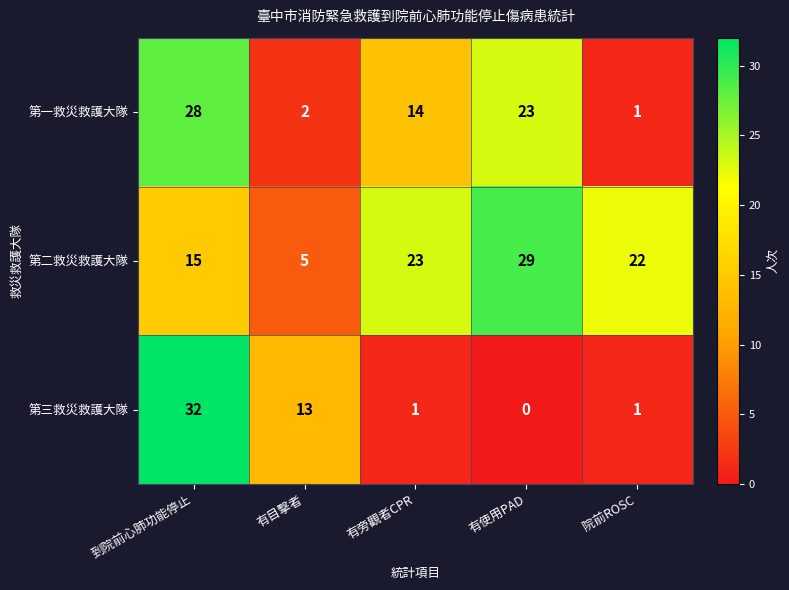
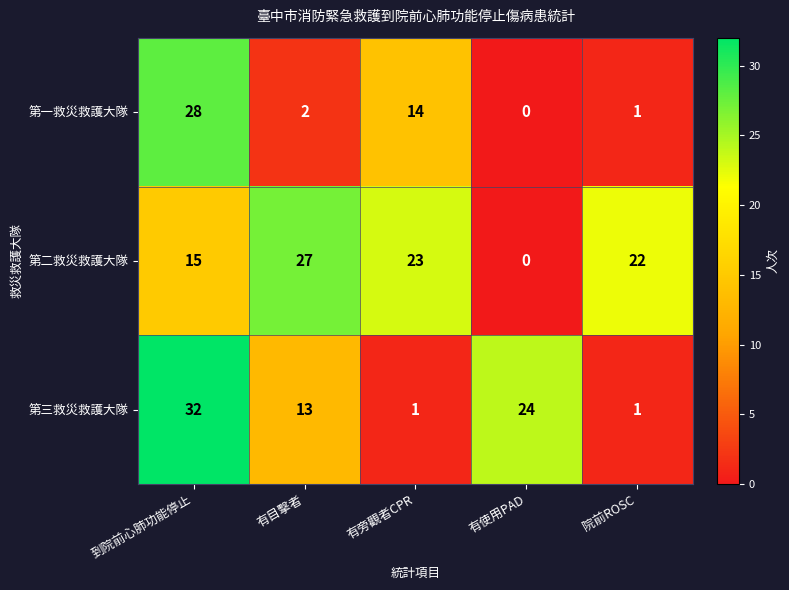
  {
    "第一救災救護大隊": {
      "到院前心肺功能停止": 28,
      "有目擊者": 2,
      "有旁觀者CPR": 14,
-     "有使用PAD": 23,
+     "有使用PAD": 0,
      "院前ROSC": 1
    },
    "第二救災救護大隊": {
      "到院前心肺功能停止": 15,
-     "有目擊者": 5,
+     "有目擊者": 27,
      "有旁觀者CPR": 23,
-     "有使用PAD": 29,
+     "有使用PAD": 0,
      "院前ROSC": 22
    },
    "第三救災救護大隊": {
      "到院前心肺功能停止": 32,
      "有目擊者": 13,
      "有旁觀者CPR": 1,
-     "有使用PAD": 0,
+     "有使用PAD": 24,
      "院前ROSC": 1
    }
  }
